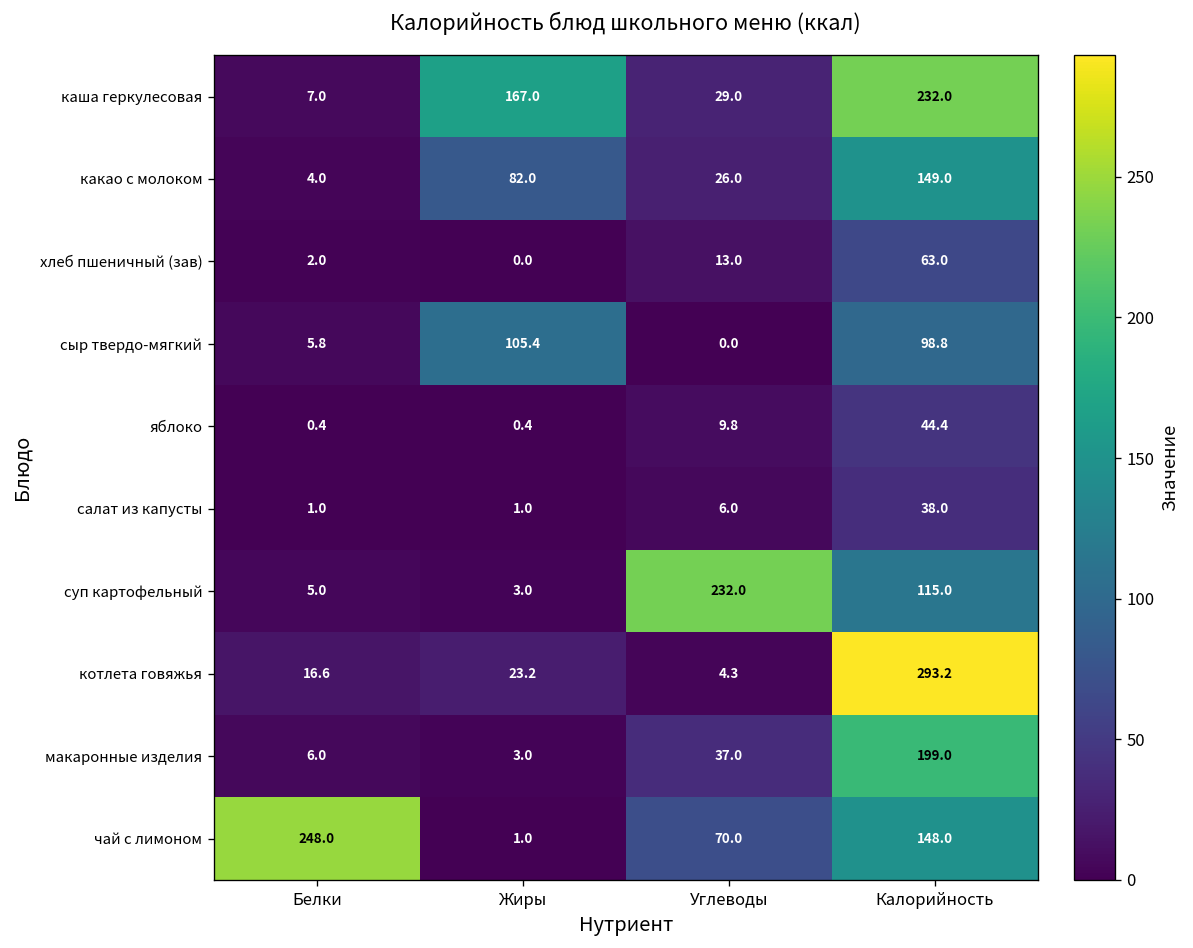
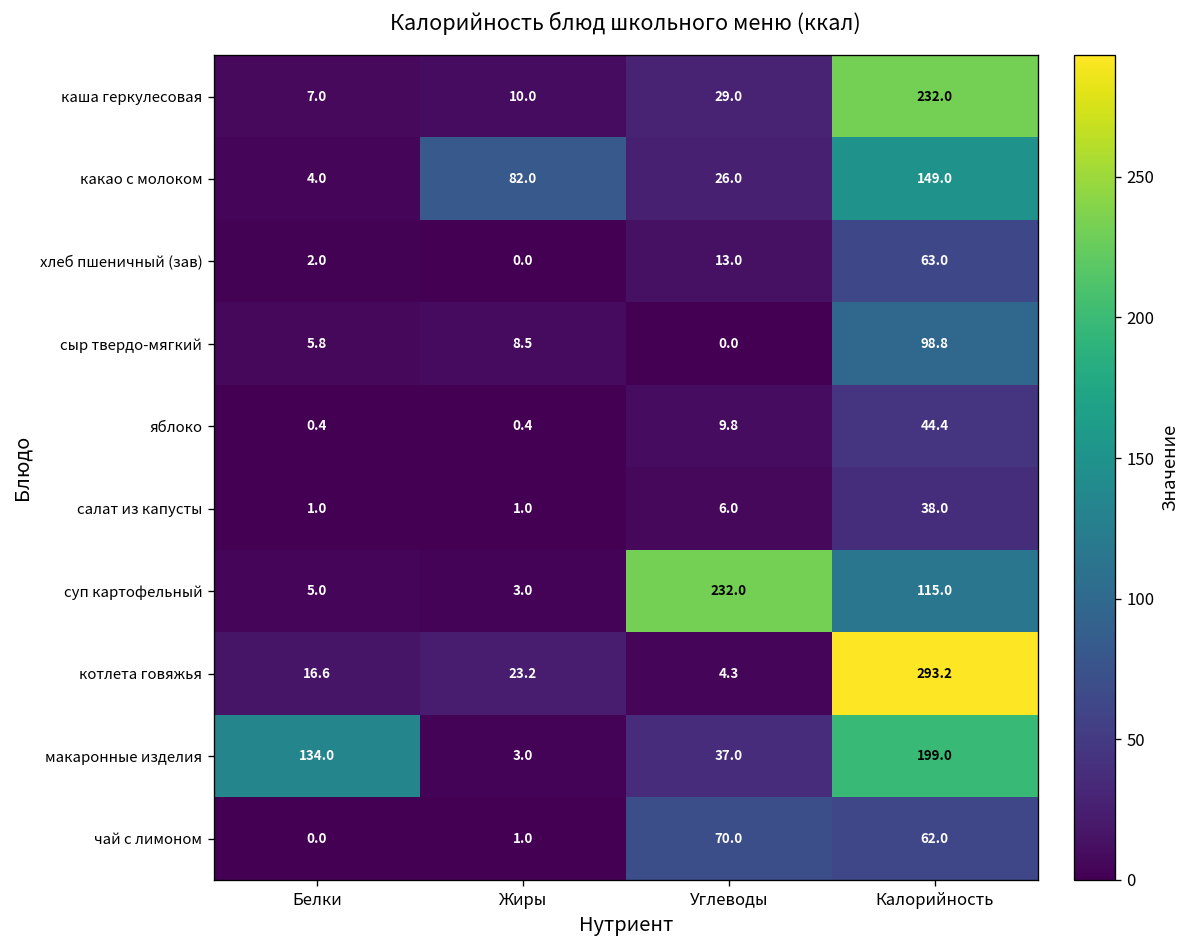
  {
    "каша геркулесовая": {
      "Белки": 7.0,
-     "Жиры": 167.0,
+     "Жиры": 10.0,
      "Углеводы": 29.0,
      "Калорийность": 232.0
    },
    "какао с молоком": {
      "Белки": 4.0,
      "Жиры": 82.0,
      "Углеводы": 26.0,
      "Калорийность": 149.0
    },
    "хлеб пшеничный (зав)": {
      "Белки": 2.0,
      "Жиры": 0.0,
      "Углеводы": 13.0,
      "Калорийность": 63.0
    },
    "сыр твердо-мягкий": {
      "Белки": 5.8,
-     "Жиры": 105.4,
+     "Жиры": 8.5,
      "Углеводы": 0.0,
      "Калорийность": 98.8
    },
    "яблоко": {
      "Белки": 0.4,
      "Жиры": 0.4,
      "Углеводы": 9.8,
      "Калорийность": 44.4
    },
    "салат из капусты": {
      "Белки": 1.0,
      "Жиры": 1.0,
      "Углеводы": 6.0,
      "Калорийность": 38.0
    },
    "суп картофельный": {
      "Белки": 5.0,
      "Жиры": 3.0,
      "Углеводы": 232.0,
      "Калорийность": 115.0
    },
    "котлета говяжья": {
      "Белки": 16.6,
      "Жиры": 23.2,
      "Углеводы": 4.3,
      "Калорийность": 293.2
    },
    "макаронные изделия": {
-     "Белки": 6.0,
+     "Белки": 134.0,
      "Жиры": 3.0,
      "Углеводы": 37.0,
      "Калорийность": 199.0
    },
    "чай с лимоном": {
-     "Белки": 248.0,
+     "Белки": 0.0,
      "Жиры": 1.0,
      "Углеводы": 70.0,
-     "Калорийность": 148.0
+     "Калорийность": 62.0
    }
  }
